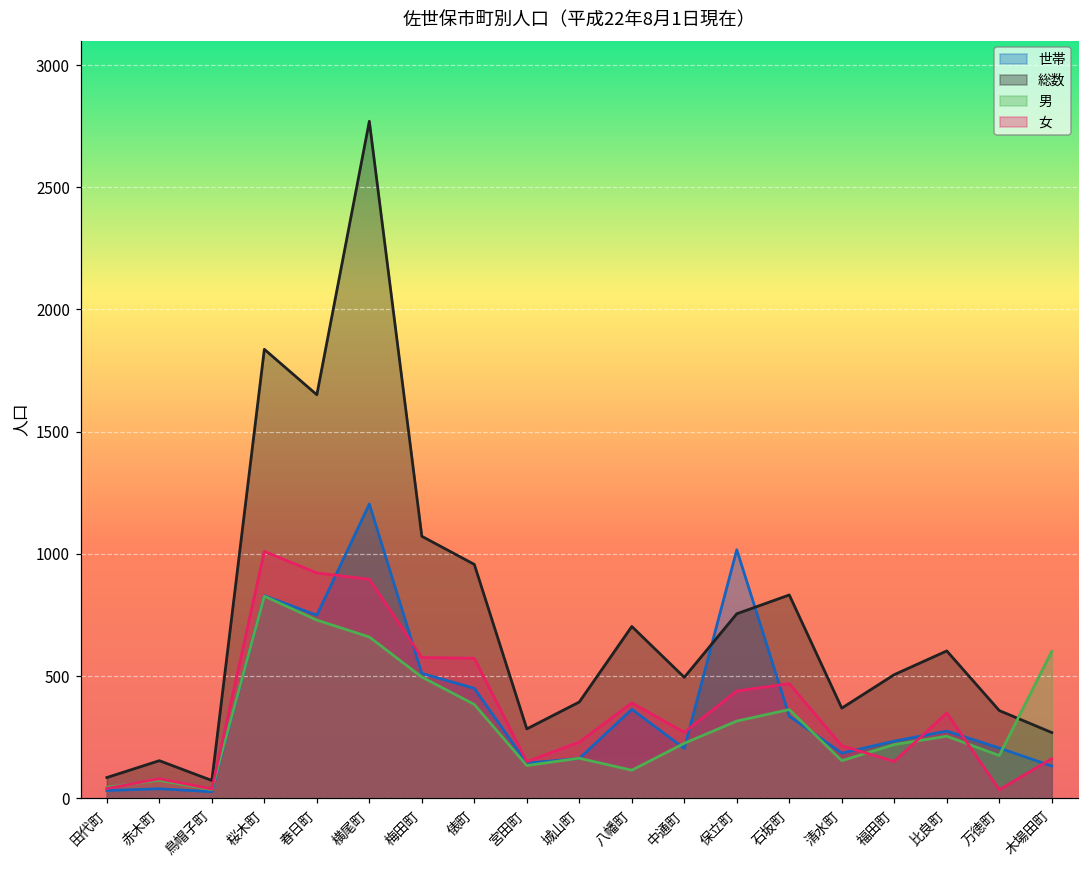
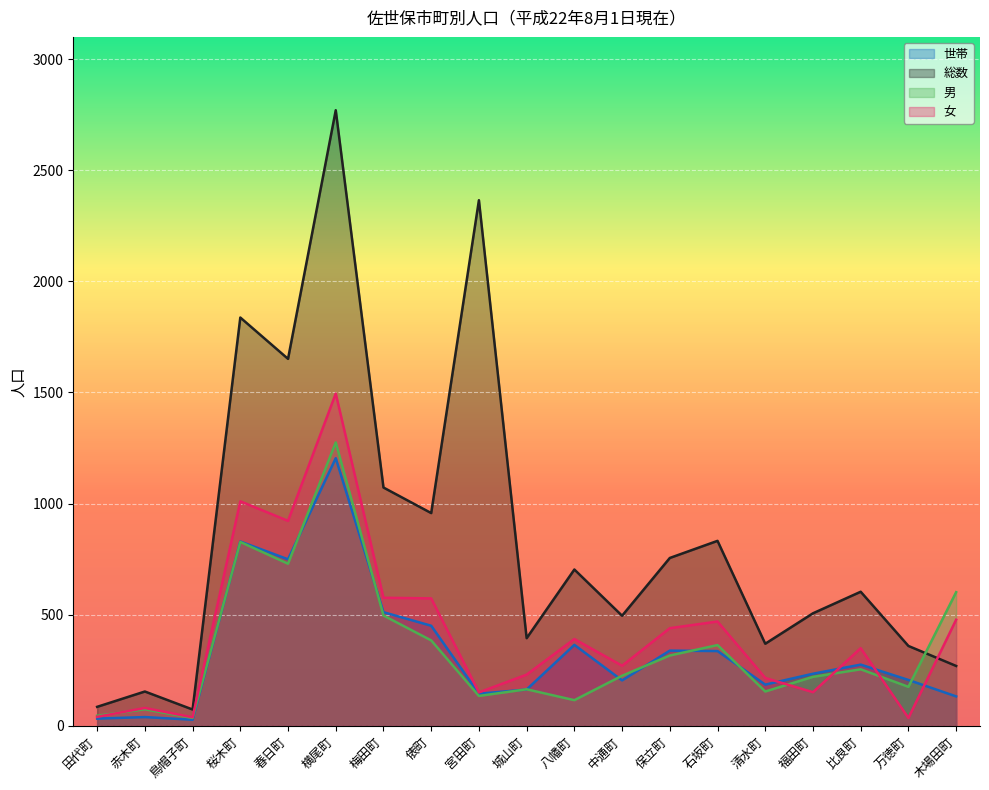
  {
    "世帯": {
      "赤木町": 40,
      "春日町": 750,
      "横尾町": 1200,
      "梅田町": 510,
      "俵町": 450,
      "八幡町": 360,
      "中通町": 200,
-     "保立町": 1020,
+     "保立町": 340,
      "石坂町": 340,
      "清水町": 190,
      "福田町": 230,
      "比良町": 280,
      "万徳町": 210,
      "木場田町": 130
    },
    "総数": {
      "田代町": 90,
      "赤木町": 150,
      "鳥帽子町": 70,
      "桜木町": 1840,
      "春日町": 1650,
      "横尾町": 2770,
      "梅田町": 1070,
      "俵町": 960,
-     "宮田町": 280,
+     "宮田町": 2370,
      "城山町": 390,
      "八幡町": 700,
      "中通町": 500,
      "保立町": 760,
      "石坂町": 830,
      "清水町": 370,
      "福田町": 510,
      "比良町": 600,
      "万徳町": 360,
      "木場田町": 270
    },
    "男": {
      "春日町": 730,
-     "横尾町": 660,
+     "横尾町": 1280,
      "梅田町": 500,
      "俵町": 380,
      "八幡町": 120,
      "中通町": 230,
      "保立町": 320,
      "石坂町": 360,
      "清水町": 150,
      "福田町": 220,
      "比良町": 250,
      "万徳町": 180,
      "木場田町": 600
    },
    "女": {
      "桜木町": 1010,
      "春日町": 920,
-     "横尾町": 900,
+     "横尾町": 1500,
      "梅田町": 580,
      "俵町": 570,
      "城山町": 230,
      "八幡町": 390,
      "中通町": 270,
      "保立町": 440,
      "石坂町": 470,
      "清水町": 220,
      "福田町": 150,
      "比良町": 350,
      "万徳町": 40,
-     "木場田町": 160
+     "木場田町": 480
    }
  }
